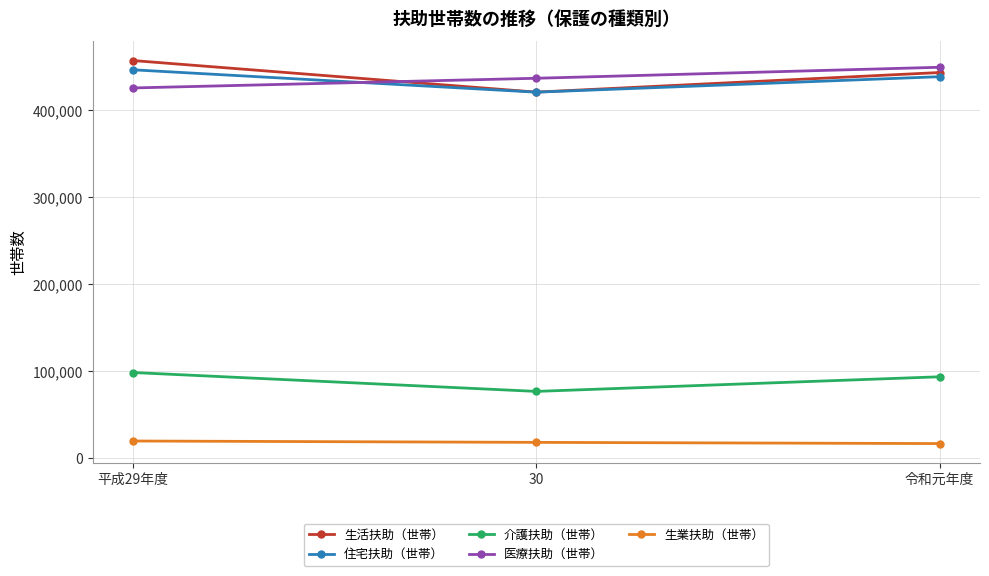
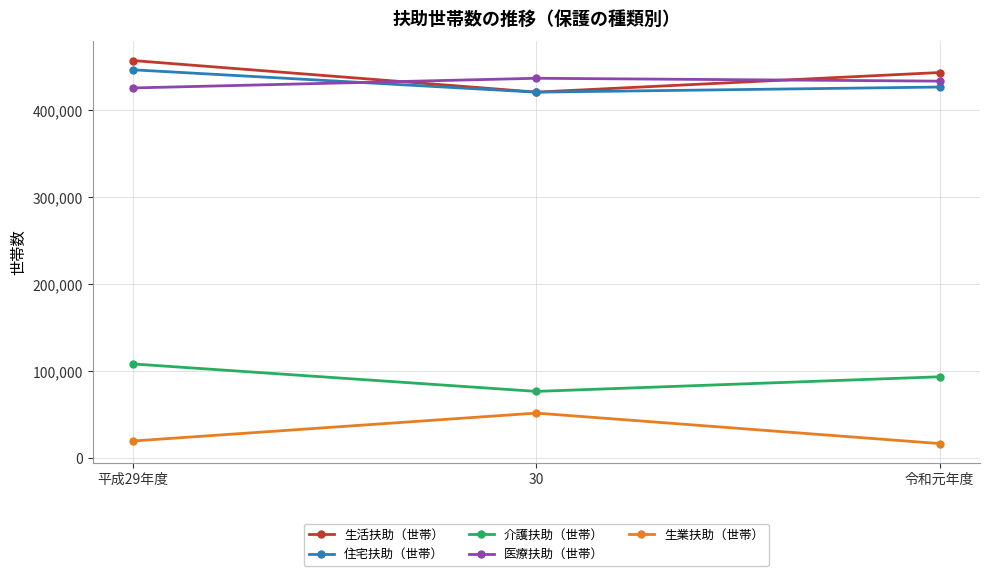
  {
    "生活扶助（世帯）": {
      "平成29年度": "460,000",
      "令和元年度": "440,000"
    },
    "住宅扶助（世帯）": {
      "平成29年度": "450,000",
-     "令和元年度": "440,000"
+     "令和元年度": "430,000"
    },
    "介護扶助（世帯）": {
-     "平成29年度": "100,000",
+     "平成29年度": "110,000",
      "30": "80,000",
      "令和元年度": "90,000"
    },
    "医療扶助（世帯）": {
      "平成29年度": "430,000",
      "30": "440,000",
-     "令和元年度": "450,000"
+     "令和元年度": "430,000"
    },
    "生業扶助（世帯）": {
      "平成29年度": "20,000",
-     "30": "20,000",
+     "30": "50,000",
      "令和元年度": "20,000"
    }
  }
